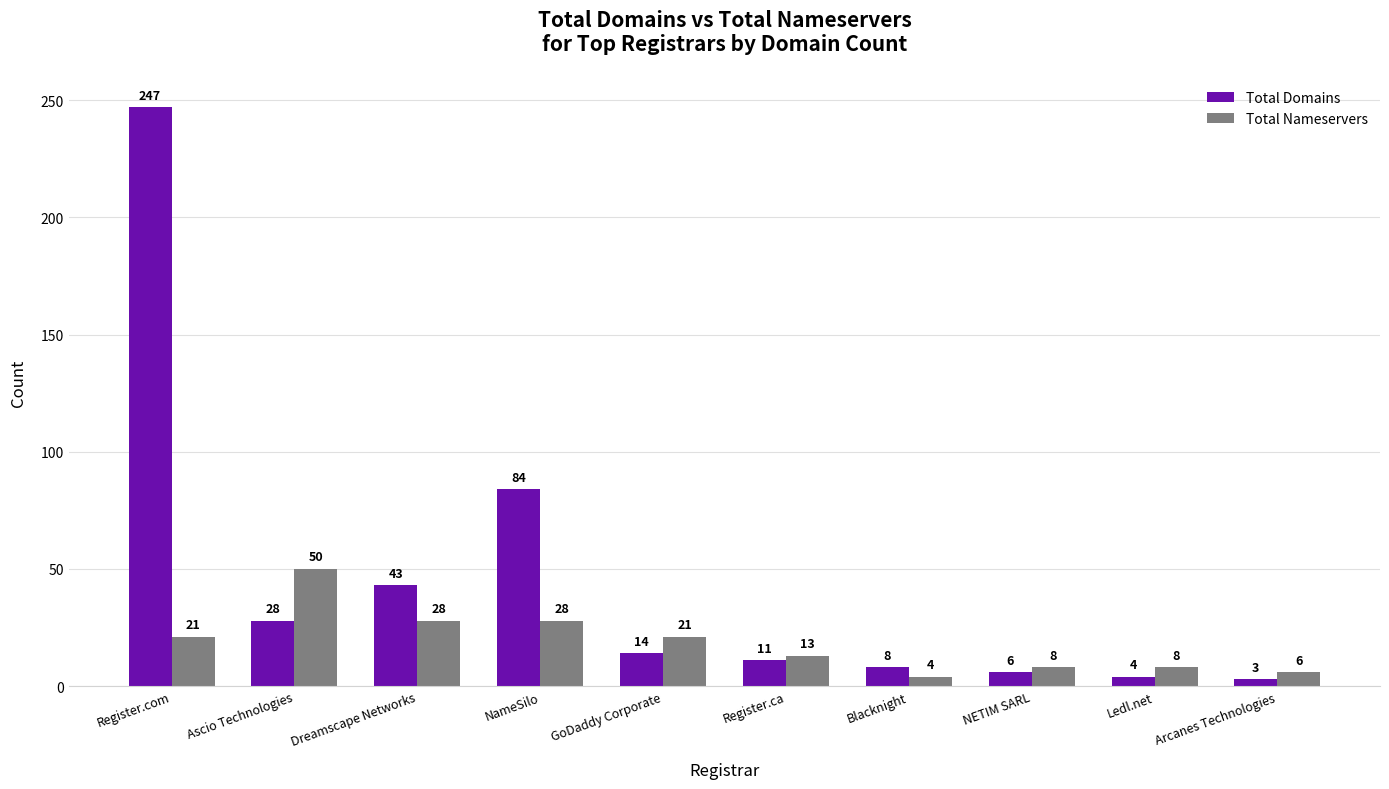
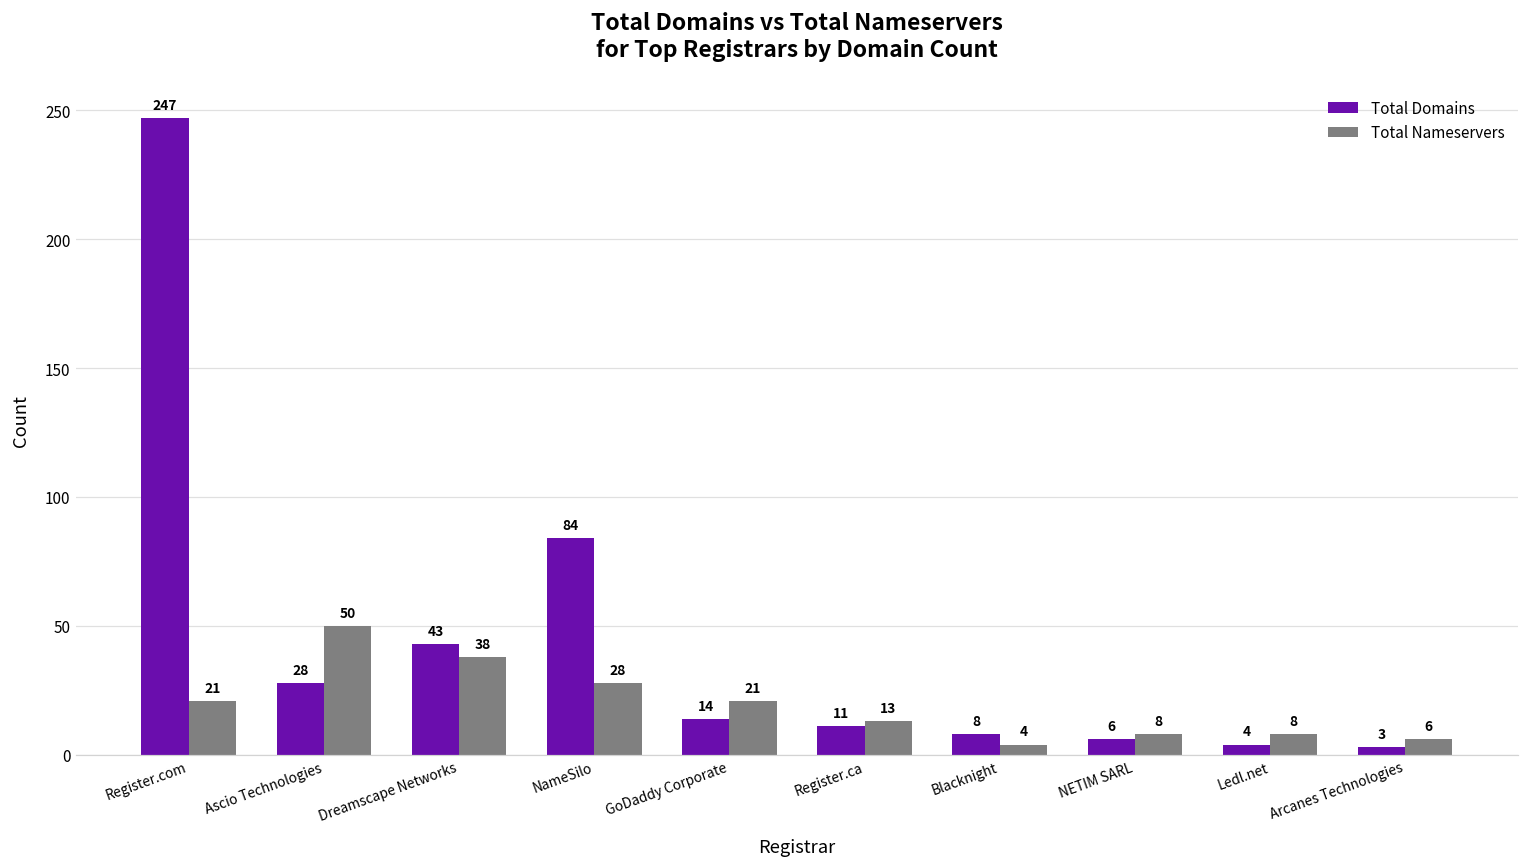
  {
    "Total Domains": {
      "Register.com": 247,
      "Ascio Technologies": 28,
      "Dreamscape Networks": 43,
      "NameSilo": 84,
      "GoDaddy Corporate": 14,
      "Register.ca": 11,
      "Blacknight": 8,
      "NETIM SARL": 6,
      "Ledl.net": 4,
      "Arcanes Technologies": 3
    },
    "Total Nameservers": {
      "Register.com": 21,
      "Ascio Technologies": 50,
-     "Dreamscape Networks": 28,
+     "Dreamscape Networks": 38,
      "NameSilo": 28,
      "GoDaddy Corporate": 21,
      "Register.ca": 13,
      "Blacknight": 4,
      "NETIM SARL": 8,
      "Ledl.net": 8,
      "Arcanes Technologies": 6
    }
  }
